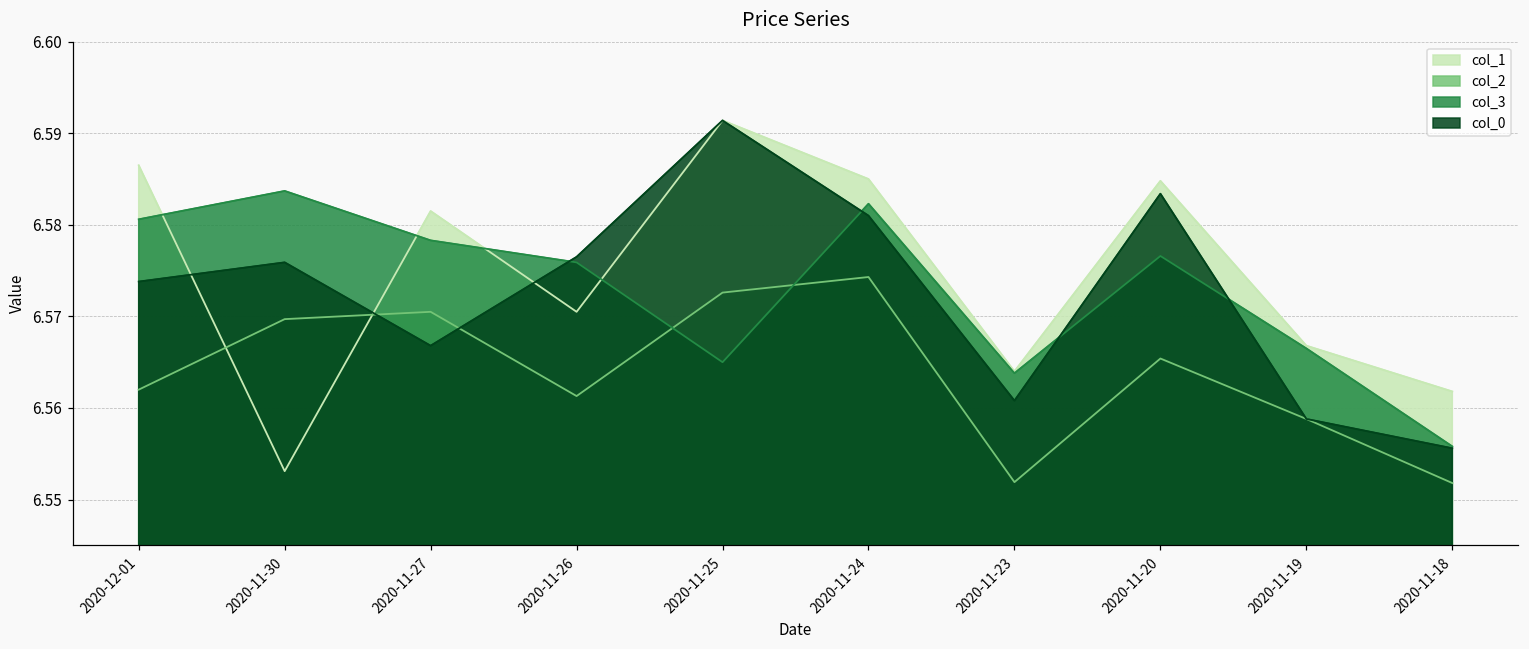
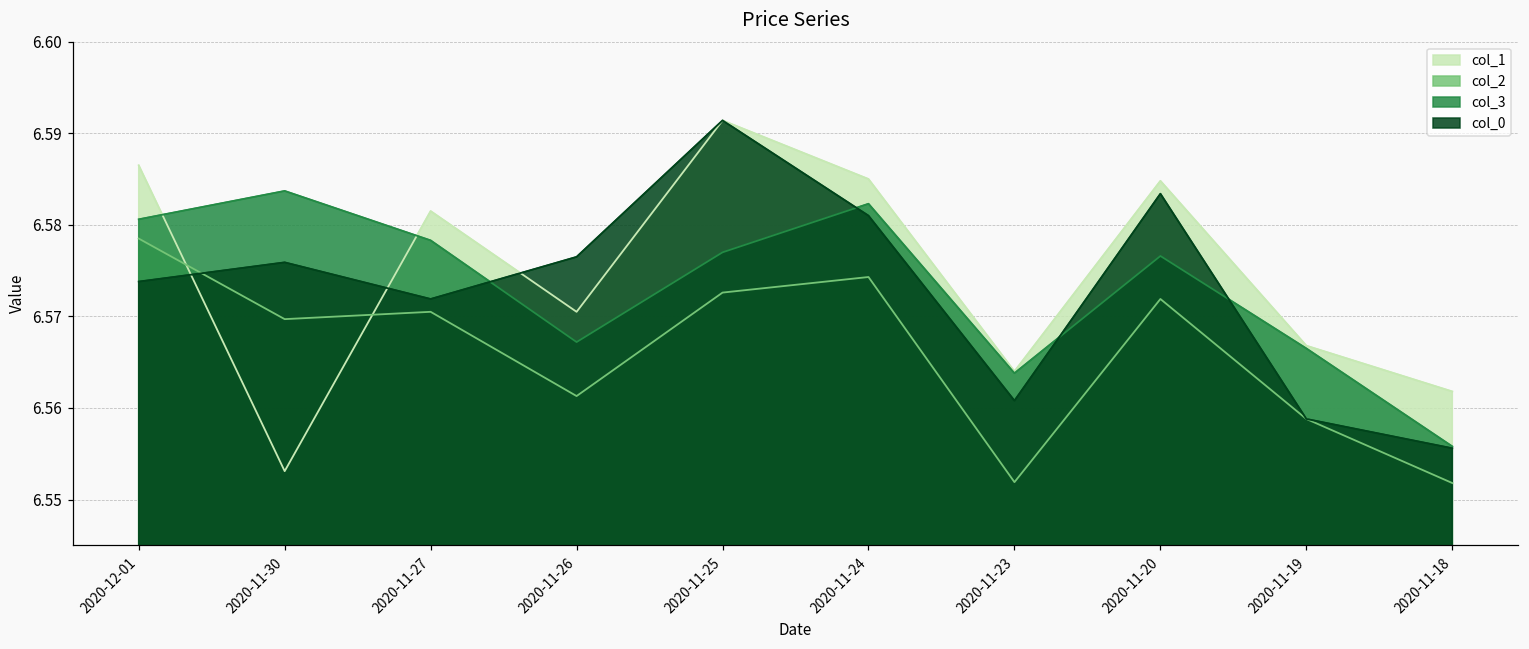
  {
    "col_1": {
      "2020-12-01": 6.587,
      "2020-11-30": 6.553,
      "2020-11-27": 6.582,
      "2020-11-26": 6.571,
      "2020-11-24": 6.585,
      "2020-11-20": 6.585,
      "2020-11-18": 6.562
    },
    "col_2": {
-     "2020-12-01": 6.562,
+     "2020-12-01": 6.579,
      "2020-11-30": 6.570,
      "2020-11-27": 6.571,
      "2020-11-26": 6.561,
      "2020-11-25": 6.573,
      "2020-11-24": 6.574,
      "2020-11-23": 6.552,
-     "2020-11-20": 6.565,
+     "2020-11-20": 6.572,
      "2020-11-18": 6.552
    },
    "col_3": {
      "2020-12-01": 6.581,
      "2020-11-30": 6.584,
      "2020-11-27": 6.578,
-     "2020-11-26": 6.576,
-     "2020-11-25": 6.565,
+     "2020-11-26": 6.567,
+     "2020-11-25": 6.577,
      "2020-11-24": 6.582,
      "2020-11-20": 6.577
    },
    "col_0": {
      "2020-12-01": 6.574,
      "2020-11-30": 6.576,
-     "2020-11-27": 6.567,
+     "2020-11-27": 6.572,
      "2020-11-26": 6.577,
      "2020-11-24": 6.581,
      "2020-11-23": 6.561,
      "2020-11-20": 6.583
    }
  }
